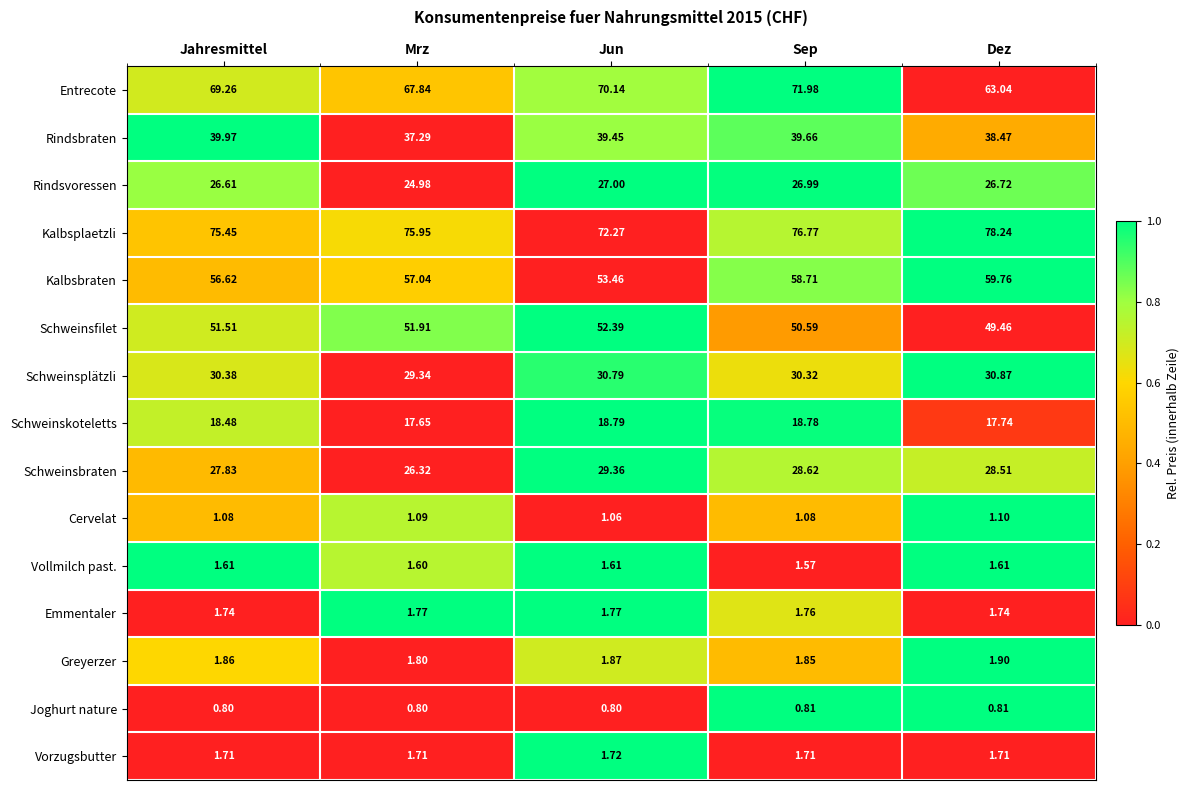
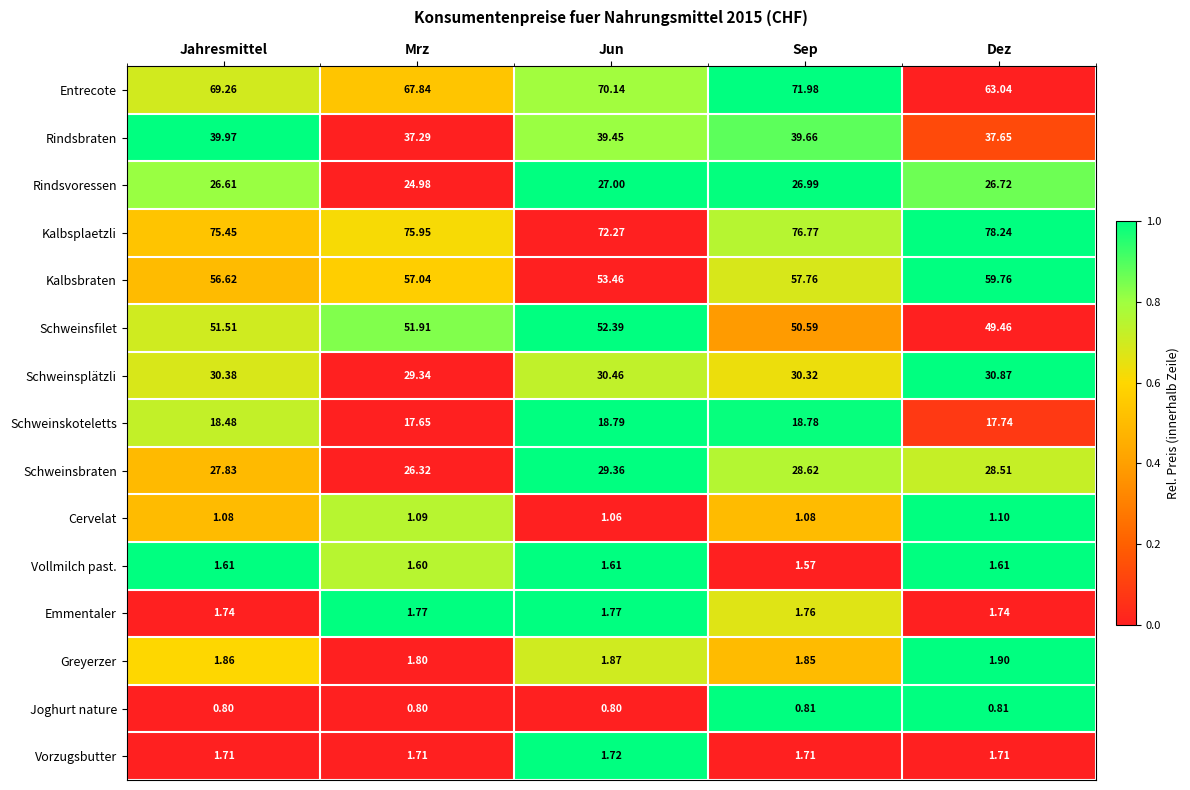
  {
    "Entrecote": {
      "Jahresmittel": 69.26,
      "Mrz": 67.84,
      "Jun": 70.14,
      "Sep": 71.98,
      "Dez": 63.04
    },
    "Rindsbraten": {
      "Jahresmittel": 39.97,
      "Mrz": 37.29,
      "Jun": 39.45,
      "Sep": 39.66,
-     "Dez": 38.47
+     "Dez": 37.65
    },
    "Rindsvoressen": {
      "Jahresmittel": 26.61,
      "Mrz": 24.98,
      "Jun": 27.00,
      "Sep": 26.99,
      "Dez": 26.72
    },
    "Kalbsplaetzli": {
      "Jahresmittel": 75.45,
      "Mrz": 75.95,
      "Jun": 72.27,
      "Sep": 76.77,
      "Dez": 78.24
    },
    "Kalbsbraten": {
      "Jahresmittel": 56.62,
      "Mrz": 57.04,
      "Jun": 53.46,
-     "Sep": 58.71,
+     "Sep": 57.76,
      "Dez": 59.76
    },
    "Schweinsfilet": {
      "Jahresmittel": 51.51,
      "Mrz": 51.91,
      "Jun": 52.39,
      "Sep": 50.59,
      "Dez": 49.46
    },
    "Schweinsplätzli": {
      "Jahresmittel": 30.38,
      "Mrz": 29.34,
-     "Jun": 30.79,
+     "Jun": 30.46,
      "Sep": 30.32,
      "Dez": 30.87
    },
    "Schweinskoteletts": {
      "Jahresmittel": 18.48,
      "Mrz": 17.65,
      "Jun": 18.79,
      "Sep": 18.78,
      "Dez": 17.74
    },
    "Schweinsbraten": {
      "Jahresmittel": 27.83,
      "Mrz": 26.32,
      "Jun": 29.36,
      "Sep": 28.62,
      "Dez": 28.51
    },
    "Cervelat": {
      "Jahresmittel": 1.08,
      "Mrz": 1.09,
      "Jun": 1.06,
      "Sep": 1.08,
      "Dez": 1.10
    },
    "Vollmilch past.": {
      "Jahresmittel": 1.61,
      "Mrz": 1.60,
      "Jun": 1.61,
      "Sep": 1.57,
      "Dez": 1.61
    },
    "Emmentaler": {
      "Jahresmittel": 1.74,
      "Mrz": 1.77,
      "Jun": 1.77,
      "Sep": 1.76,
      "Dez": 1.74
    },
    "Greyerzer": {
      "Jahresmittel": 1.86,
      "Mrz": 1.80,
      "Jun": 1.87,
      "Sep": 1.85,
      "Dez": 1.90
    },
    "Joghurt nature": {
      "Jahresmittel": 0.80,
      "Mrz": 0.80,
      "Jun": 0.80,
      "Sep": 0.81,
      "Dez": 0.81
    },
    "Vorzugsbutter": {
      "Jahresmittel": 1.71,
      "Mrz": 1.71,
      "Jun": 1.72,
      "Sep": 1.71,
      "Dez": 1.71
    }
  }
